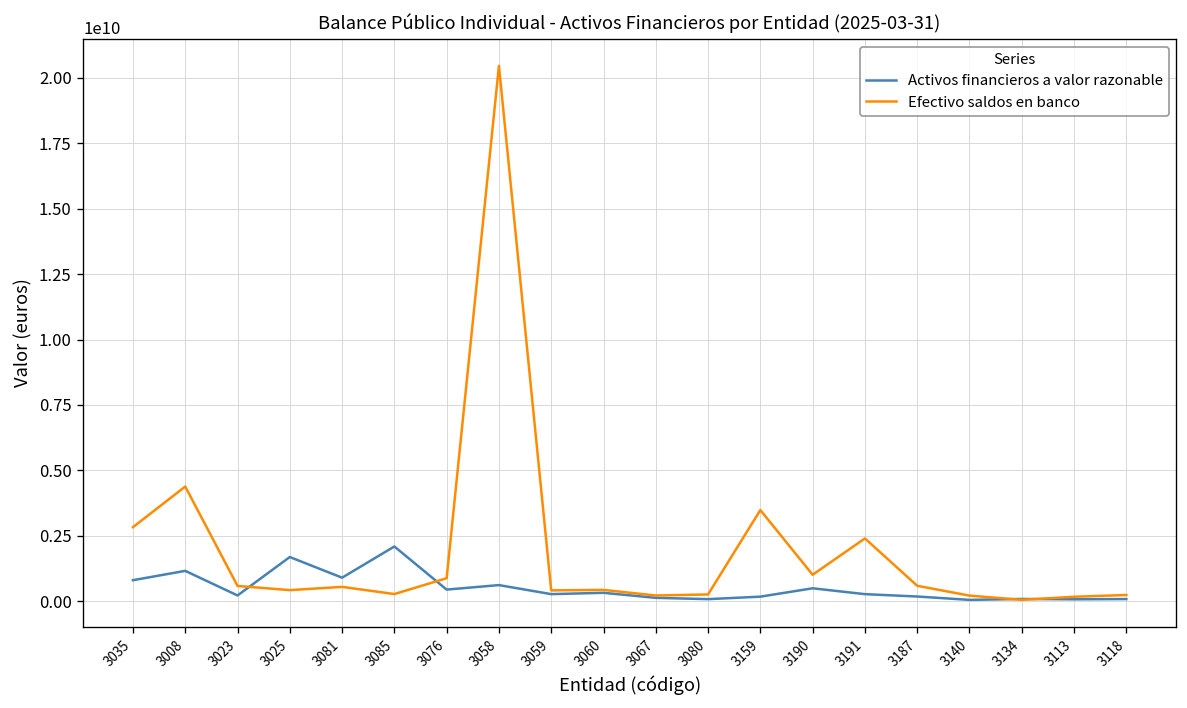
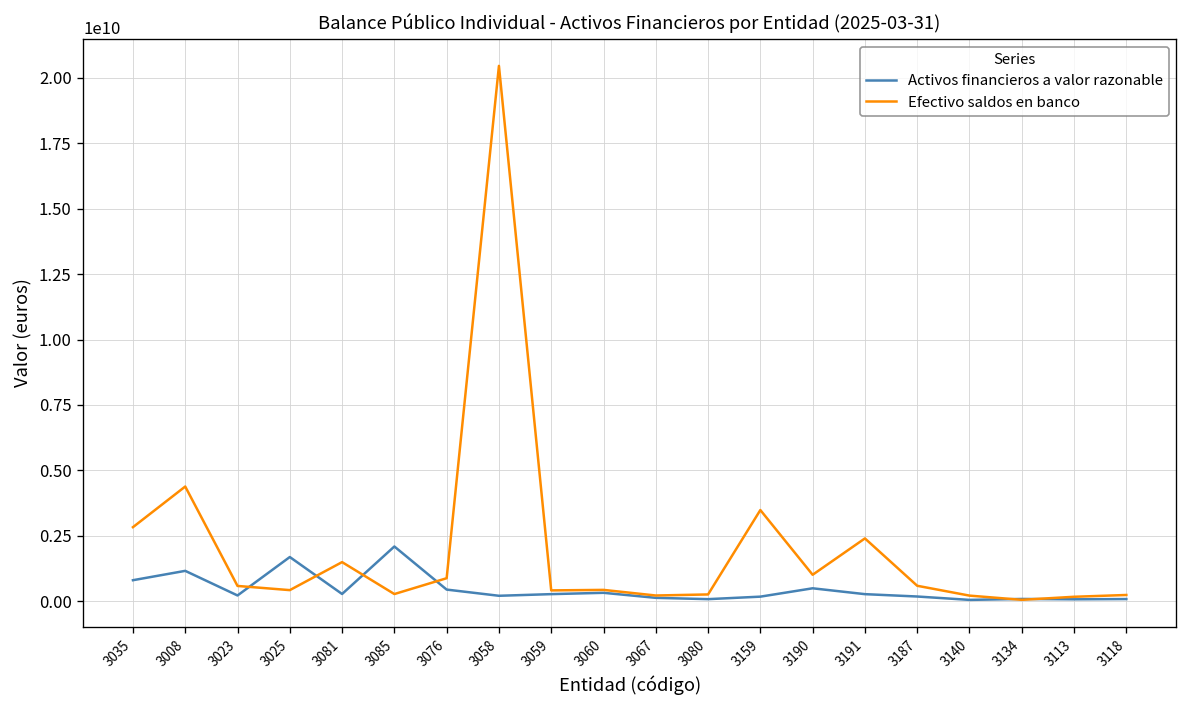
  {
    "Activos financieros a valor razonable": {
      "3035": 800000000,
      "3008": 1200000000,
      "3023": 200000000,
      "3025": 1700000000,
-     "3081": 900000000,
+     "3081": 300000000,
      "3085": 2100000000,
      "3076": 400000000,
-     "3058": 600000000,
+     "3058": 200000000,
      "3059": 300000000,
      "3080": 100000000,
      "3159": 200000000,
      "3190": 500000000,
      "3191": 300000000,
      "3187": 200000000,
      "3140": 100000000,
      "3118": 100000000
    },
    "Efectivo saldos en banco": {
      "3035": 2800000000,
      "3008": 4400000000,
      "3023": 600000000,
      "3025": 400000000,
-     "3081": 500000000,
+     "3081": 1500000000,
      "3085": 300000000,
      "3076": 900000000,
      "3058": 20500000000,
      "3059": 400000000,
      "3080": 300000000,
      "3159": 3500000000,
      "3190": 1000000000,
      "3191": 2400000000,
      "3187": 600000000,
      "3140": 200000000,
      "3118": 200000000
    }
  }
